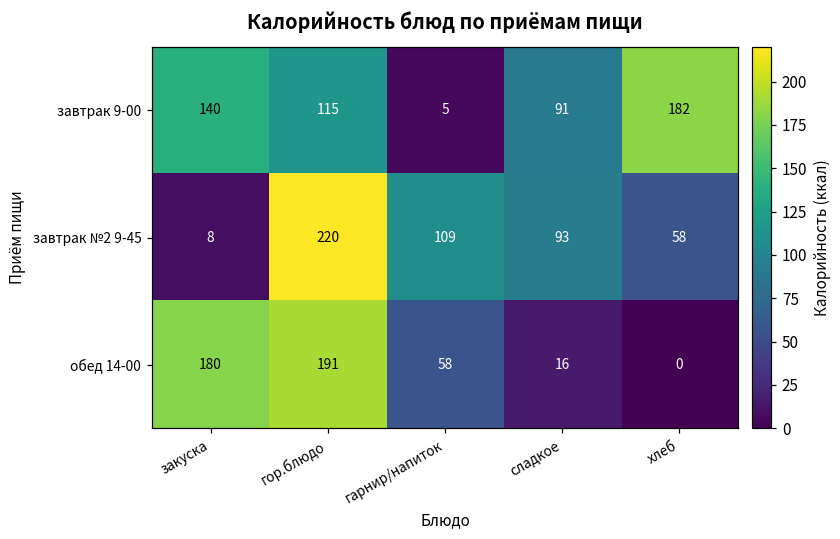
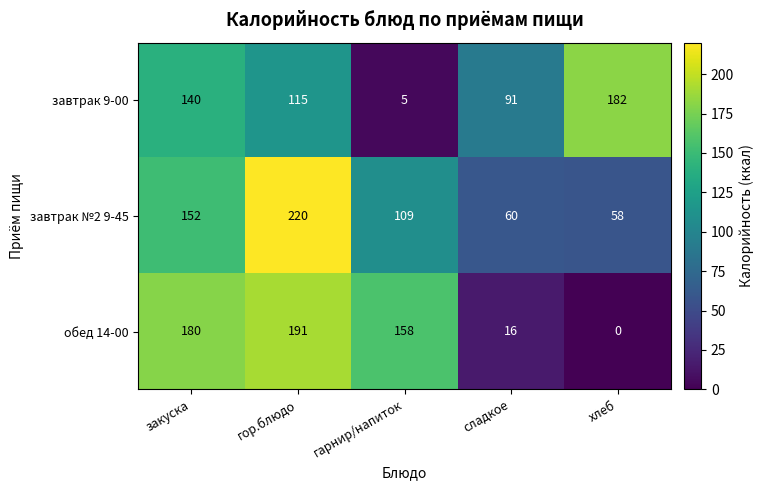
  {
    "завтрак 9-00": {
      "закуска": 140,
      "гор.блюдо": 115,
      "гарнир/напиток": 5,
      "сладкое": 91,
      "хлеб": 182
    },
    "завтрак №2 9-45": {
-     "закуска": 8,
+     "закуска": 152,
      "гор.блюдо": 220,
      "гарнир/напиток": 109,
-     "сладкое": 93,
+     "сладкое": 60,
      "хлеб": 58
    },
    "обед 14-00": {
      "закуска": 180,
      "гор.блюдо": 191,
-     "гарнир/напиток": 58,
+     "гарнир/напиток": 158,
      "сладкое": 16,
      "хлеб": 0
    }
  }
